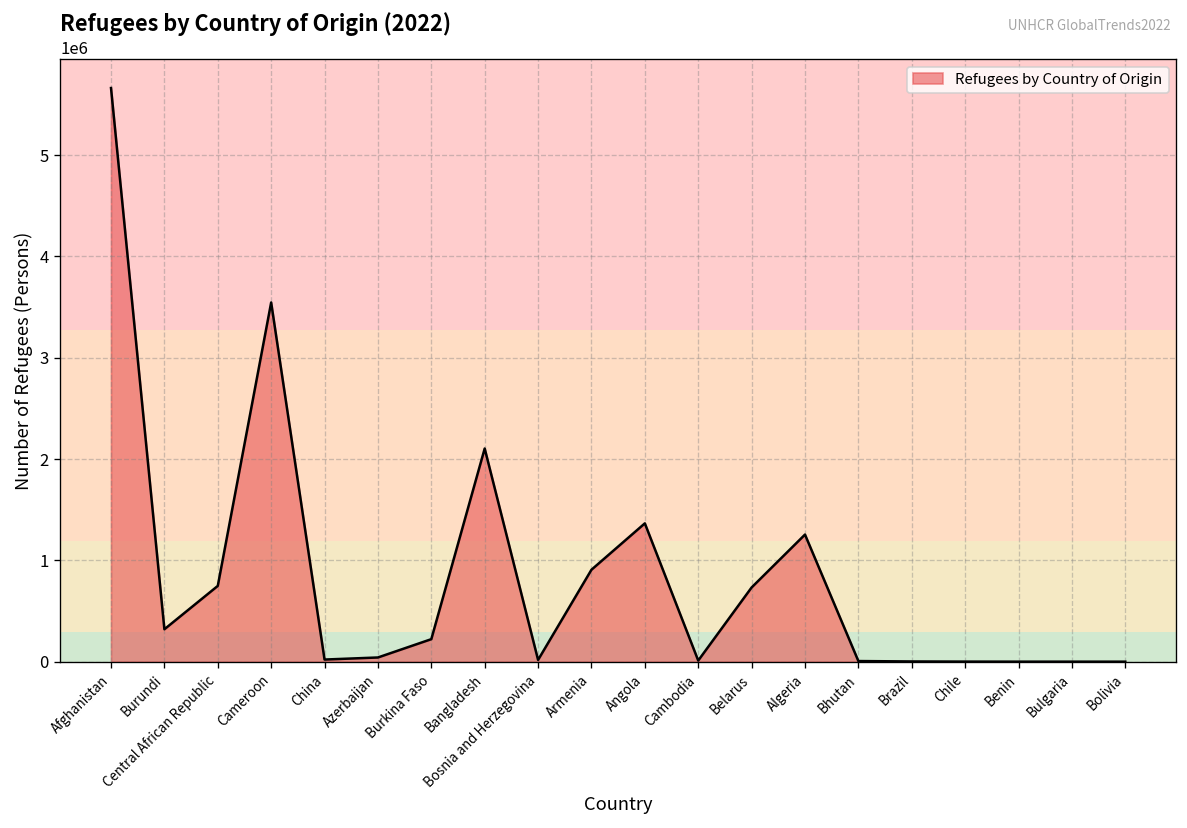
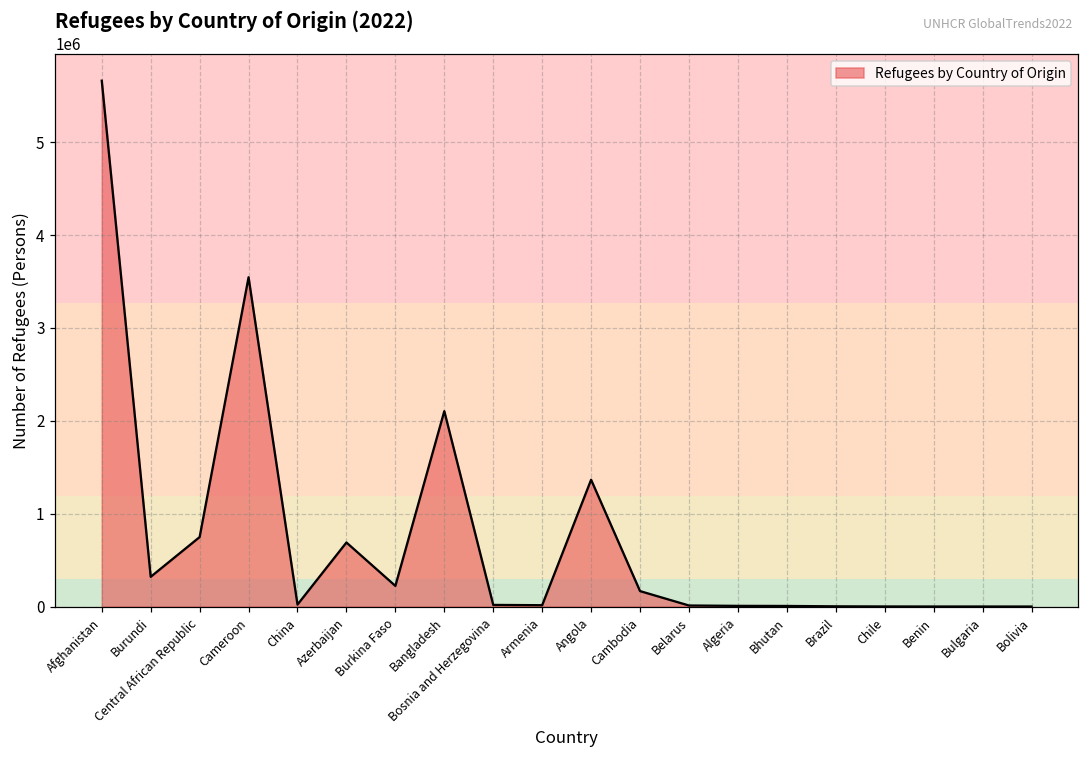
  {
    "Afghanistan": 5700000,
    "Burundi": 300000,
    "Central African Republic": 700000,
    "Cameroon": 3500000,
    "China": 0,
-   "Azerbaijan": 0,
+   "Azerbaijan": 700000,
    "Burkina Faso": 200000,
    "Bangladesh": 2100000,
    "Bosnia and Herzegovina": 0,
-   "Armenia": 900000,
+   "Armenia": 0,
    "Angola": 1400000,
-   "Cambodia": 0,
-   "Belarus": 700000,
-   "Algeria": 1300000,
+   "Cambodia": 200000,
+   "Belarus": 0,
+   "Algeria": 0,
    "Bhutan": 0,
    "Brazil": 0,
    "Chile": 0,
    "Benin": 0,
    "Bulgaria": 0,
    "Bolivia": 0
  }
